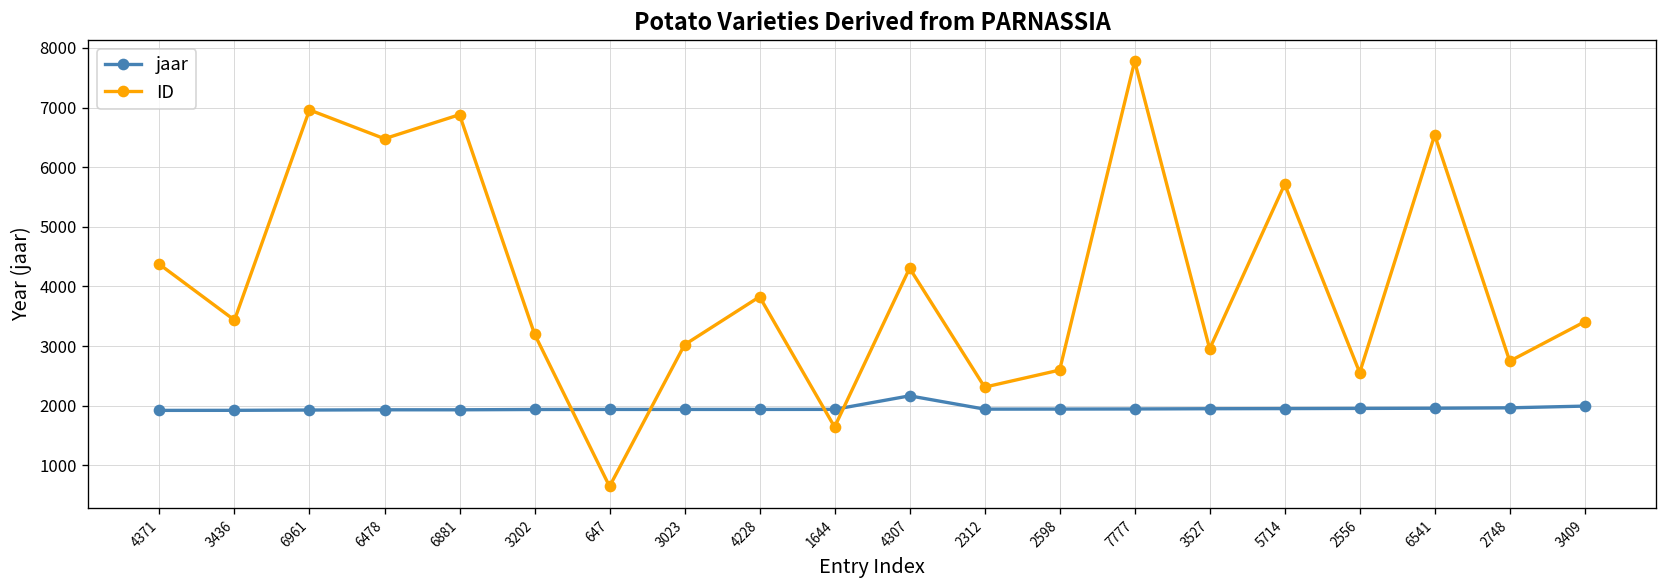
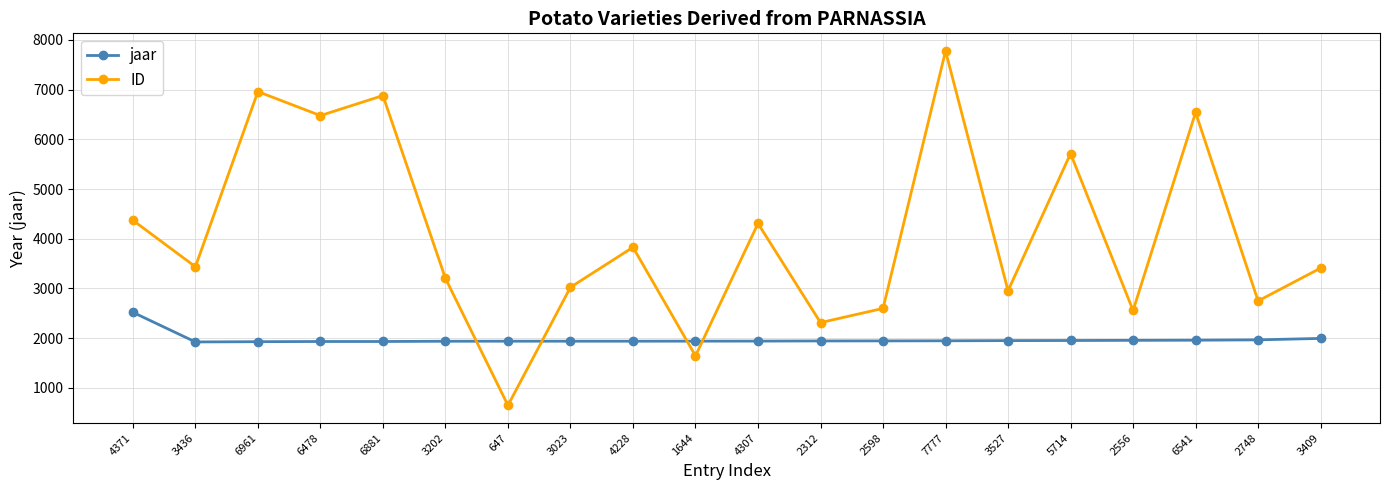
  {
    "jaar": {
-     "4371": 1900,
+     "4371": 2500,
      "3436": 1900,
      "6961": 1900,
      "6478": 1900,
      "6881": 1900,
      "3202": 1900,
      "647": 1900,
      "3023": 1900,
      "4228": 1900,
      "1644": 1900,
-     "4307": 2200,
+     "4307": 1900,
      "2312": 1900,
      "2598": 1900,
      "7777": 1900,
      "3527": 2000,
      "5714": 2000,
      "2556": 2000,
      "6541": 2000,
      "2748": 2000,
      "3409": 2000
    },
    "ID": {
      "4371": 4400,
      "3436": 3400,
      "6961": 7000,
      "6478": 6500,
      "6881": 6900,
      "3202": 3200,
      "647": 600,
      "3023": 3000,
      "4228": 3800,
      "1644": 1600,
      "4307": 4300,
      "2312": 2300,
      "2598": 2600,
      "7777": 7800,
      "3527": 3000,
      "5714": 5700,
      "2556": 2600,
      "6541": 6500,
      "2748": 2700,
      "3409": 3400
    }
  }
